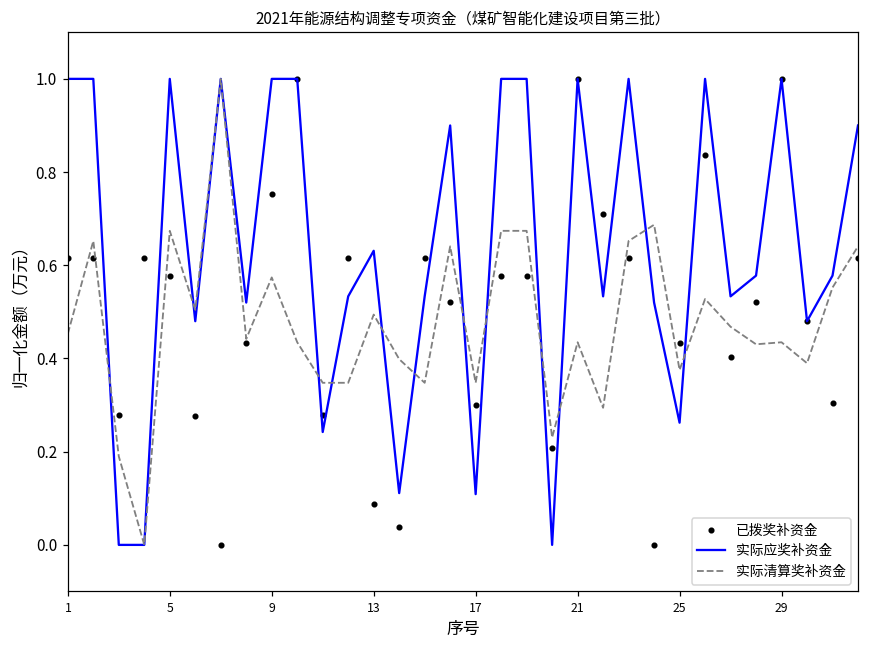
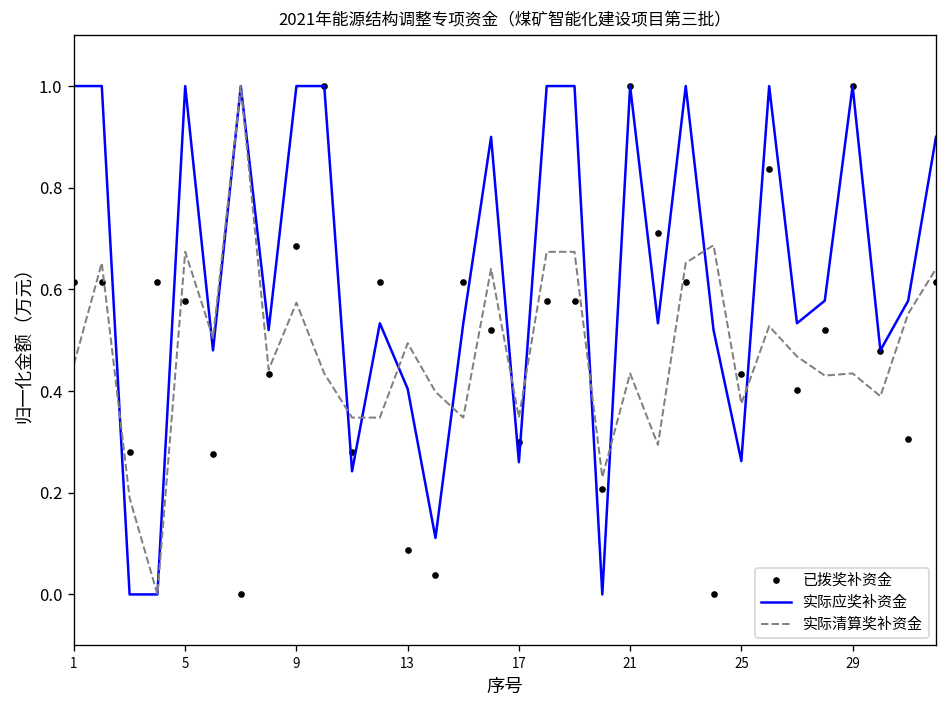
  {
    "已拨奖补资金": {
      "1": 0.62,
      "5": 0.58,
-     "9": 0.75,
+     "9": 0.68,
      "13": 0.09,
      "17": 0.30,
      "25": 0.43
    },
    "实际应奖补资金": {
      "1": 1.00,
      "5": 1.00,
      "9": 1.00,
-     "13": 0.63,
-     "17": 0.11,
+     "13": 0.40,
+     "17": 0.26,
      "25": 0.26
    },
    "实际清算奖补资金": {
      "1": 0.45,
      "5": 0.67,
      "9": 0.57,
      "13": 0.49,
      "17": 0.35,
      "21": 0.43,
      "25": 0.38,
      "29": 0.43
    }
  }
